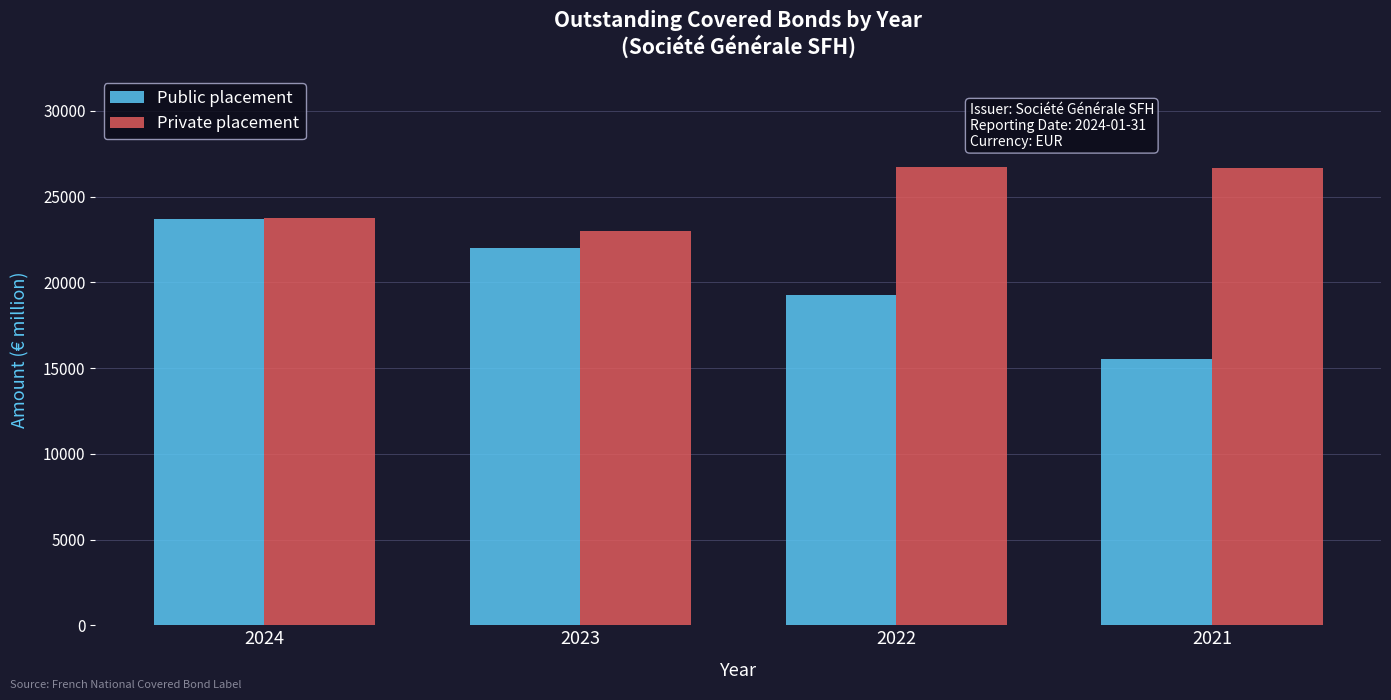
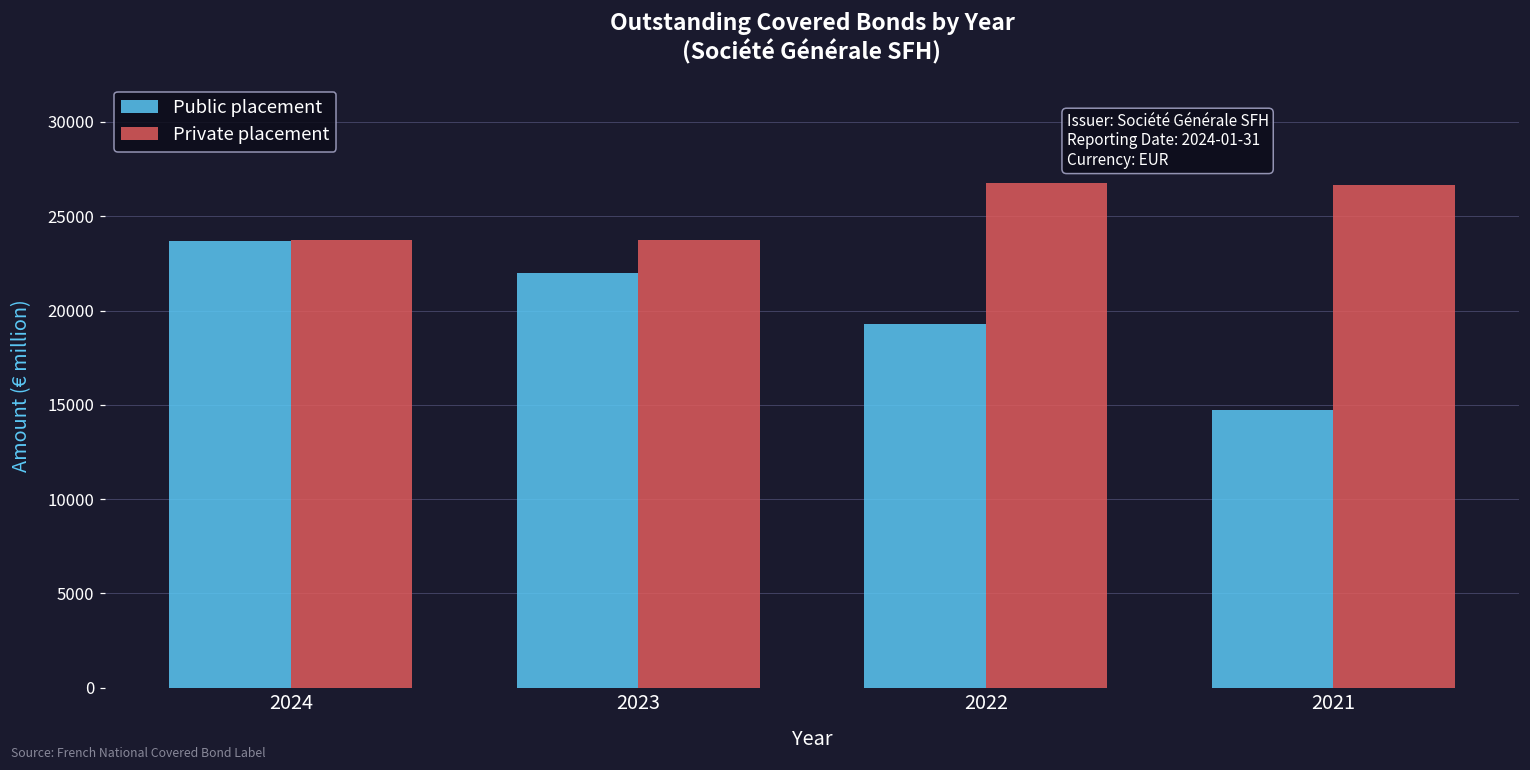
  {
    "Public placement": {
      "2024": 23700,
      "2023": 22000,
      "2022": 19300,
-     "2021": 15500
+     "2021": 14800
    },
    "Private placement": {
      "2024": 23700,
-     "2023": 23000,
+     "2023": 23700,
      "2022": 26700,
      "2021": 26600
    }
  }
